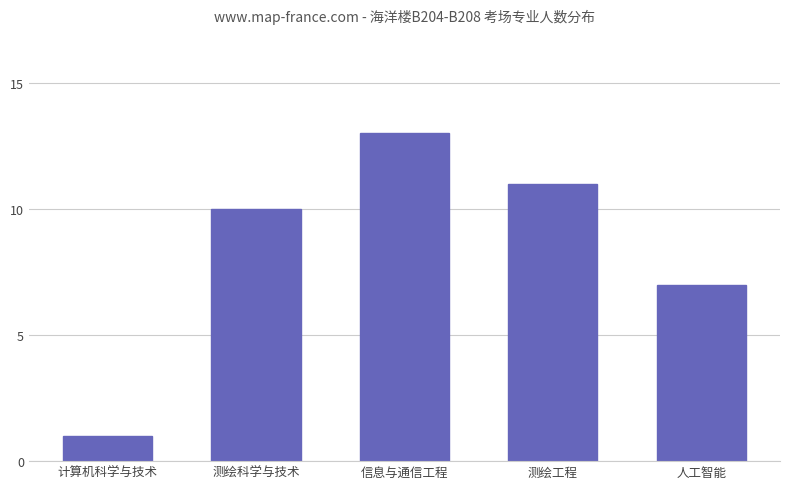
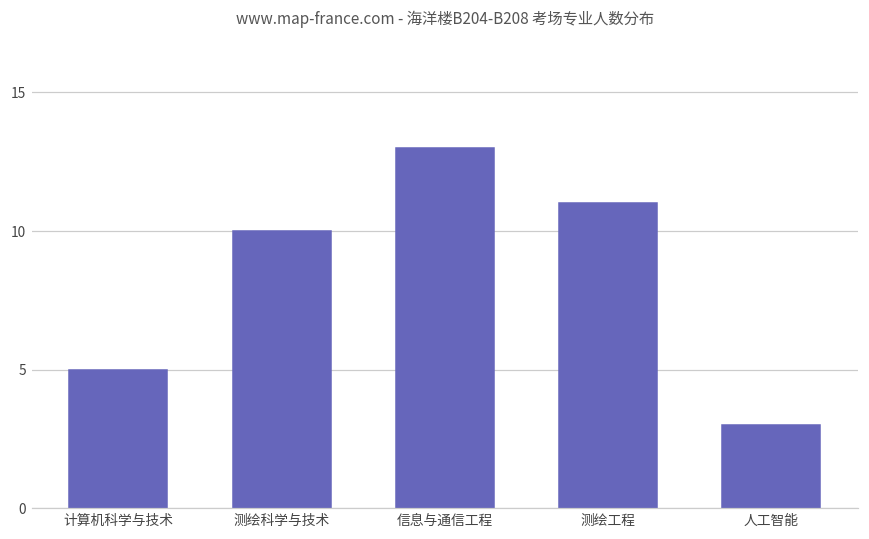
  {
-   "计算机科学与技术": 1,
+   "计算机科学与技术": 5,
    "测绘科学与技术": 10,
    "信息与通信工程": 13,
    "测绘工程": 11,
-   "人工智能": 7
+   "人工智能": 3
  }
